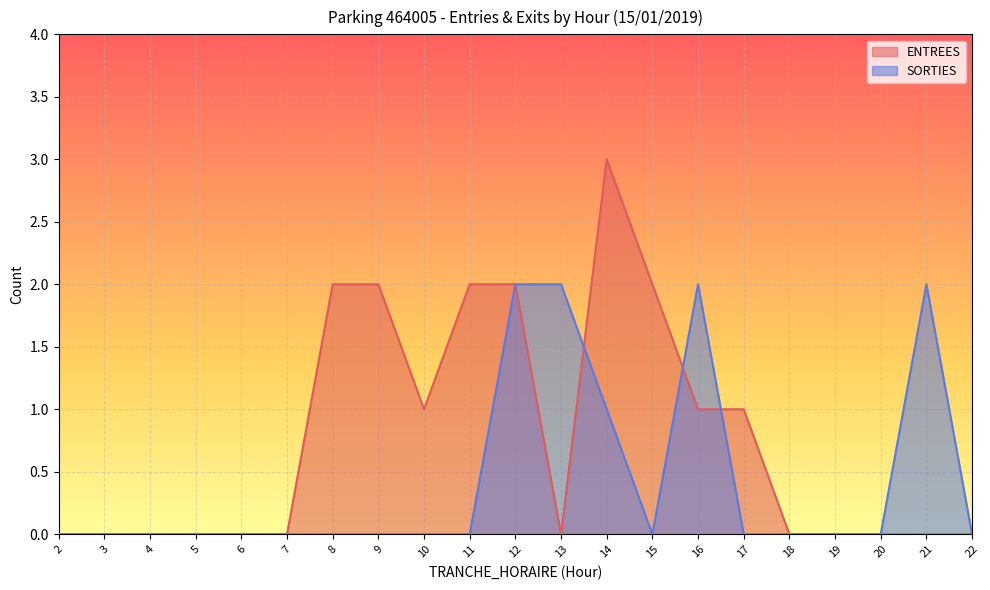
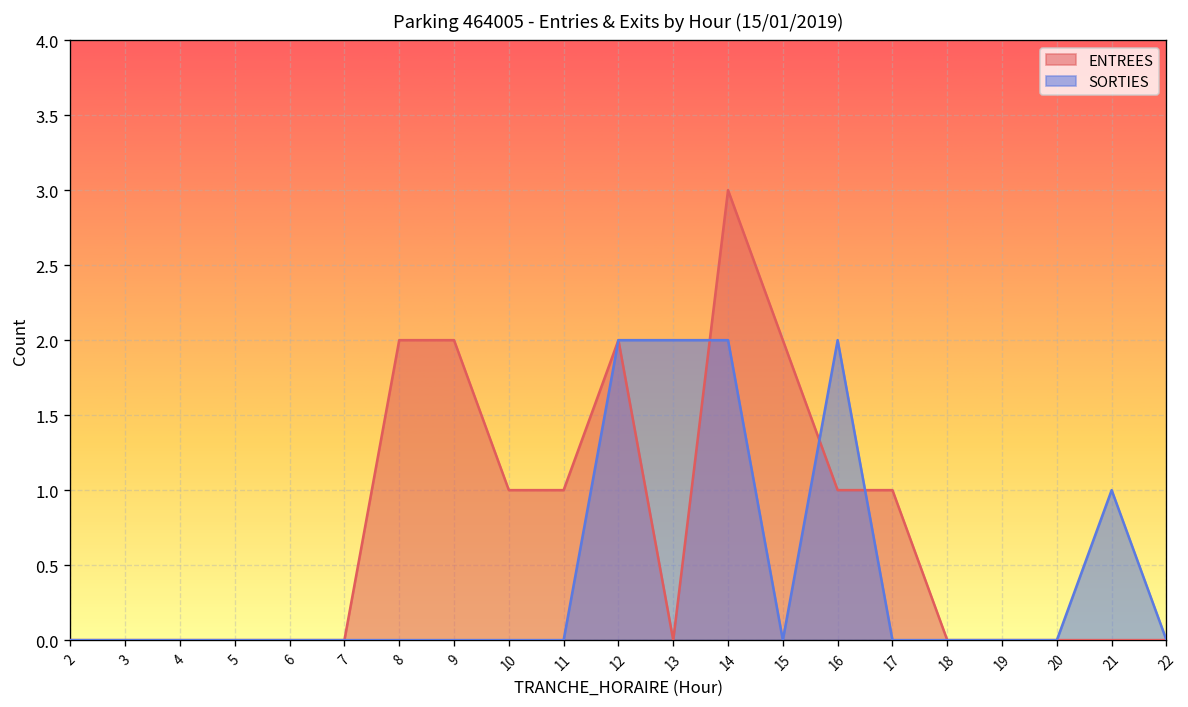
  {
    "ENTREES": {
      "8": 2,
      "9": 2,
      "10": 1,
-     "11": 2,
+     "11": 1,
      "13": 0,
      "14": 3,
      "15": 2,
      "16": 1,
      "17": 1,
      "21": 0
    },
    "SORTIES": {
      "8": 0,
      "9": 0,
      "10": 0,
      "11": 0,
      "13": 2,
-     "14": 1,
+     "14": 2,
      "15": 0,
      "16": 2,
      "17": 0,
-     "21": 2
+     "21": 1
    }
  }
